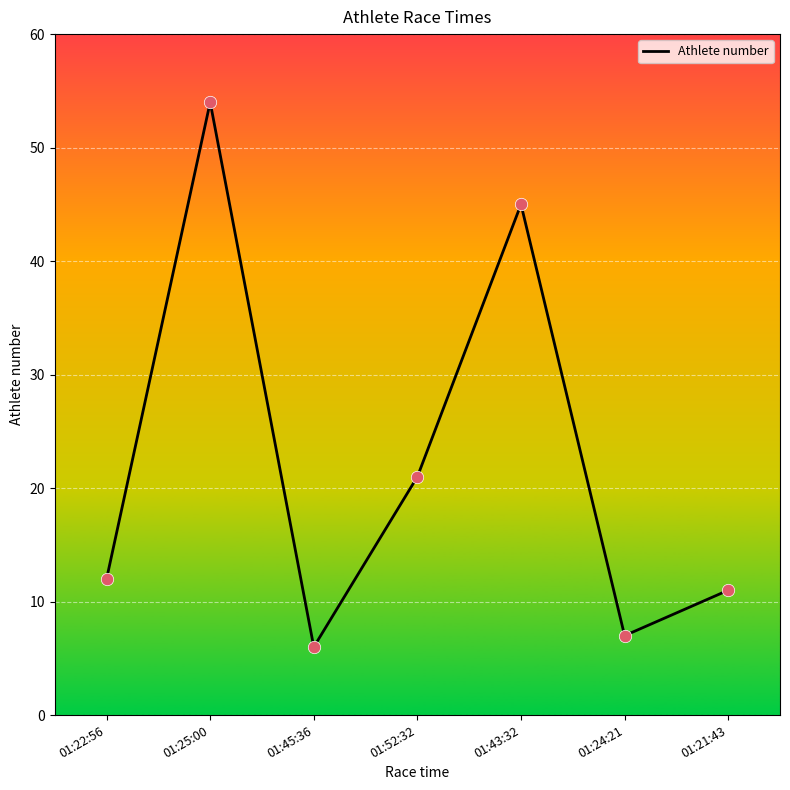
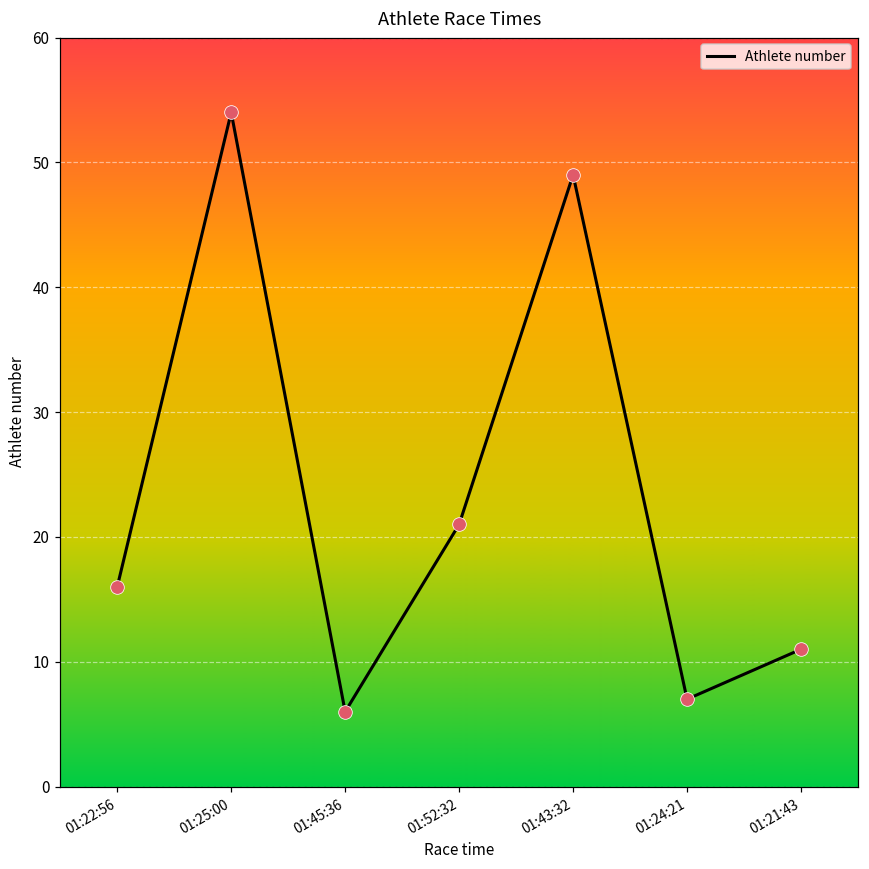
  {
-   "01:22:56": 12,
+   "01:22:56": 16,
    "01:25:00": 54,
    "01:45:36": 6,
    "01:52:32": 21,
-   "01:43:32": 45,
+   "01:43:32": 49,
    "01:24:21": 7,
    "01:21:43": 11
  }
